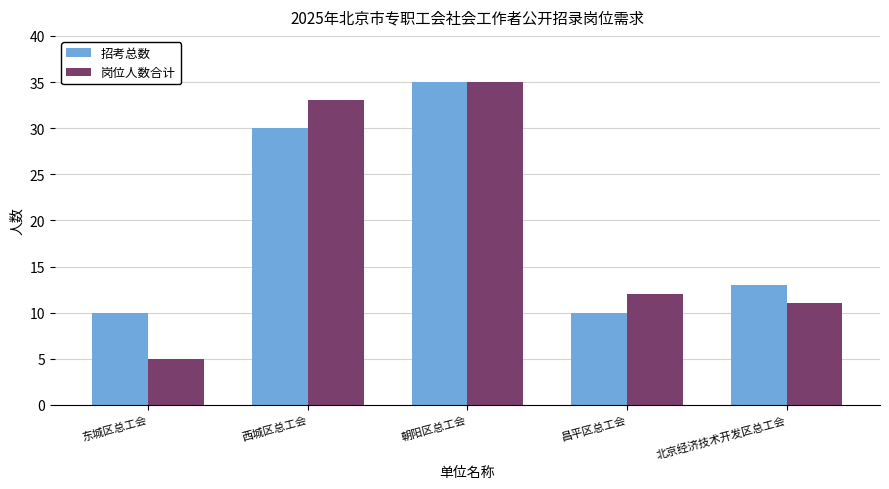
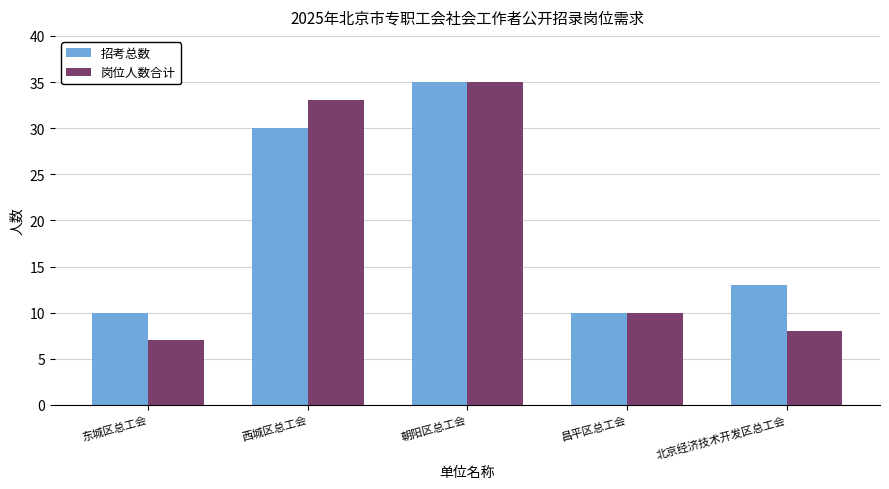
  {
    "招考总数": {
      "东城区总工会": 10,
      "西城区总工会": 30,
      "朝阳区总工会": 35,
      "昌平区总工会": 10,
      "北京经济技术开发区总工会": 13
    },
    "岗位人数合计": {
-     "东城区总工会": 5,
+     "东城区总工会": 7,
      "西城区总工会": 33,
      "朝阳区总工会": 35,
-     "昌平区总工会": 12,
-     "北京经济技术开发区总工会": 11
+     "昌平区总工会": 10,
+     "北京经济技术开发区总工会": 8
    }
  }
